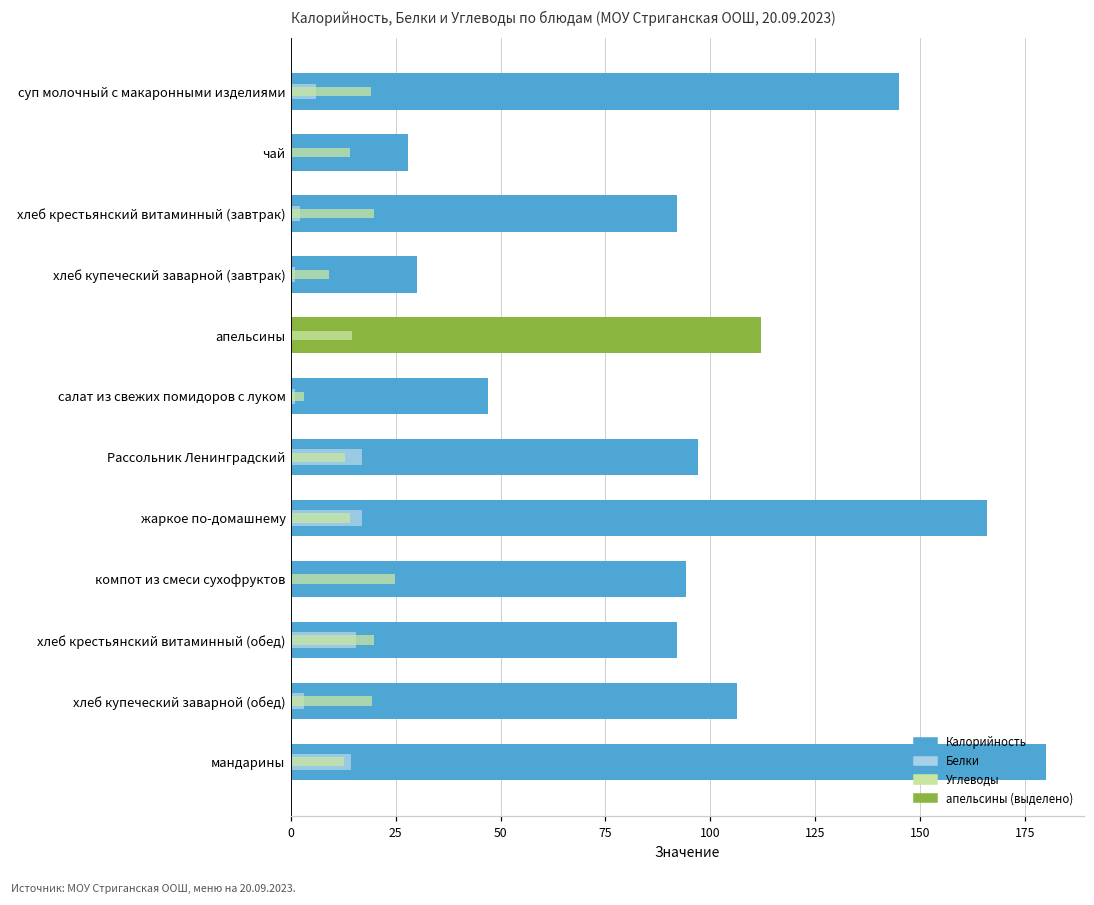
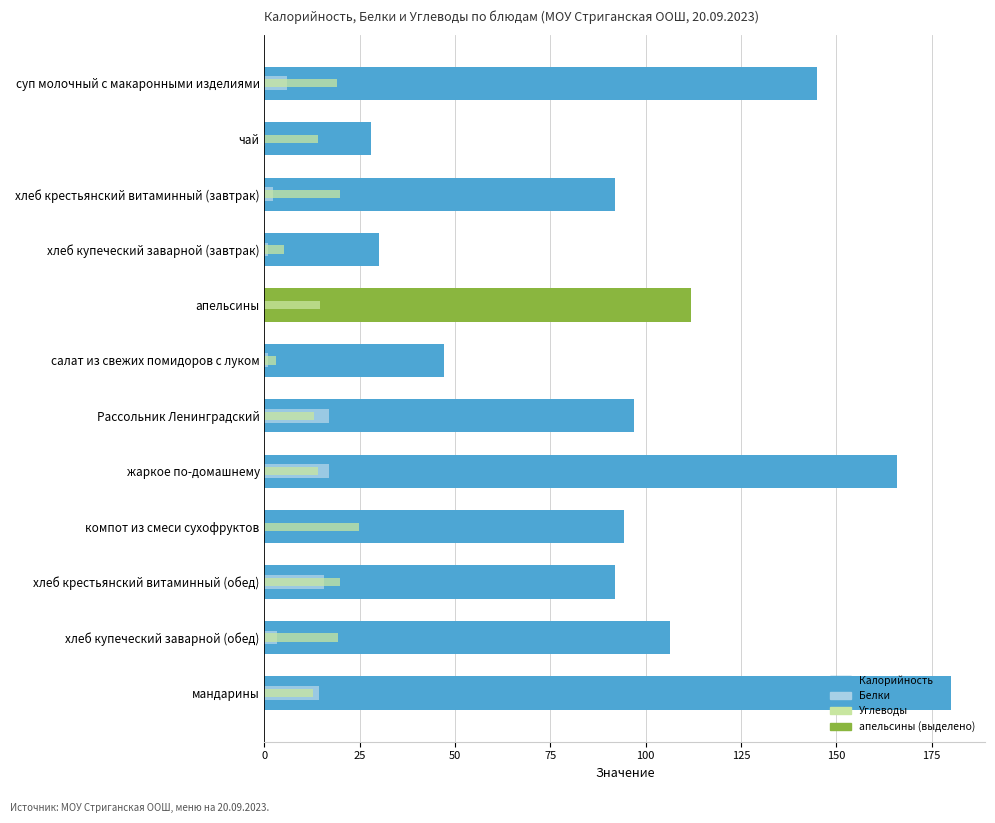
  {
    "Калорийность": {
      "суп молочный с макаронными изделиями": 145,
      "чай": 28,
      "хлеб крестьянский витаминный (завтрак)": 92,
      "хлеб купеческий заварной (завтрак)": 30,
      "апельсины": 112,
      "салат из свежих помидоров с луком": 47,
      "Рассольник Ленинградский": 97,
      "жаркое по-домашнему": 166,
      "компот из смеси сухофруктов": 94,
      "хлеб крестьянский витаминный (обед)": 92,
      "хлеб купеческий заварной (обед)": 106,
      "мандарины": 180
    },
    "Белки": {
      "апельсины": 0
    },
    "Углеводы": {
-     "хлеб купеческий заварной (завтрак)": 9
+     "хлеб купеческий заварной (завтрак)": 5
    }
  }
